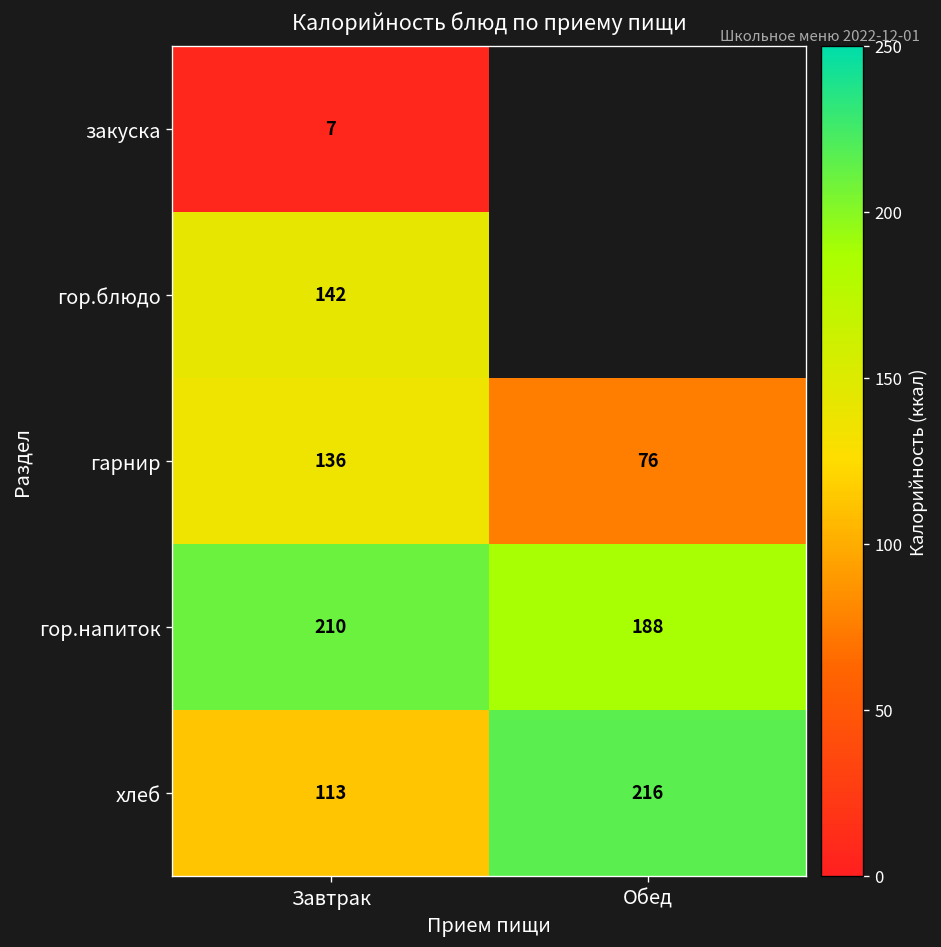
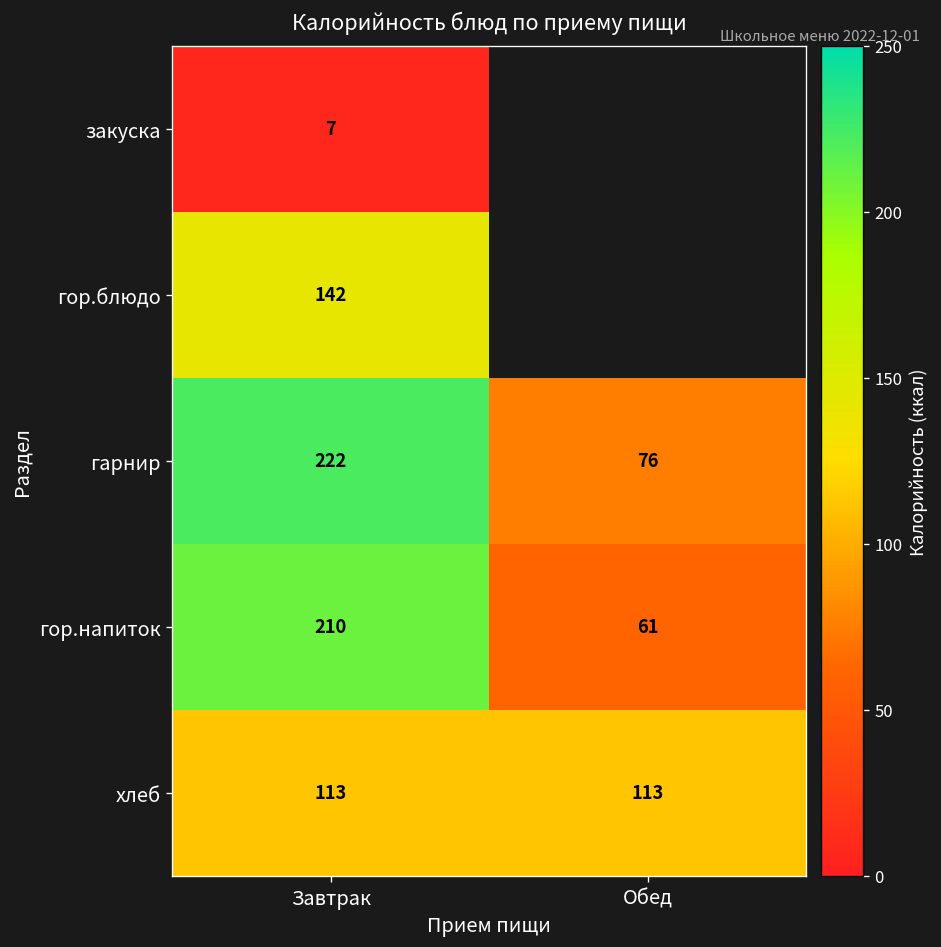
  {
    "закуска": {
      "Завтрак": 7
    },
    "гор.блюдо": {
      "Завтрак": 142
    },
    "гарнир": {
-     "Завтрак": 136,
+     "Завтрак": 222,
      "Обед": 76
    },
    "гор.напиток": {
      "Завтрак": 210,
-     "Обед": 188
+     "Обед": 61
    },
    "хлеб": {
      "Завтрак": 113,
-     "Обед": 216
+     "Обед": 113
    }
  }
